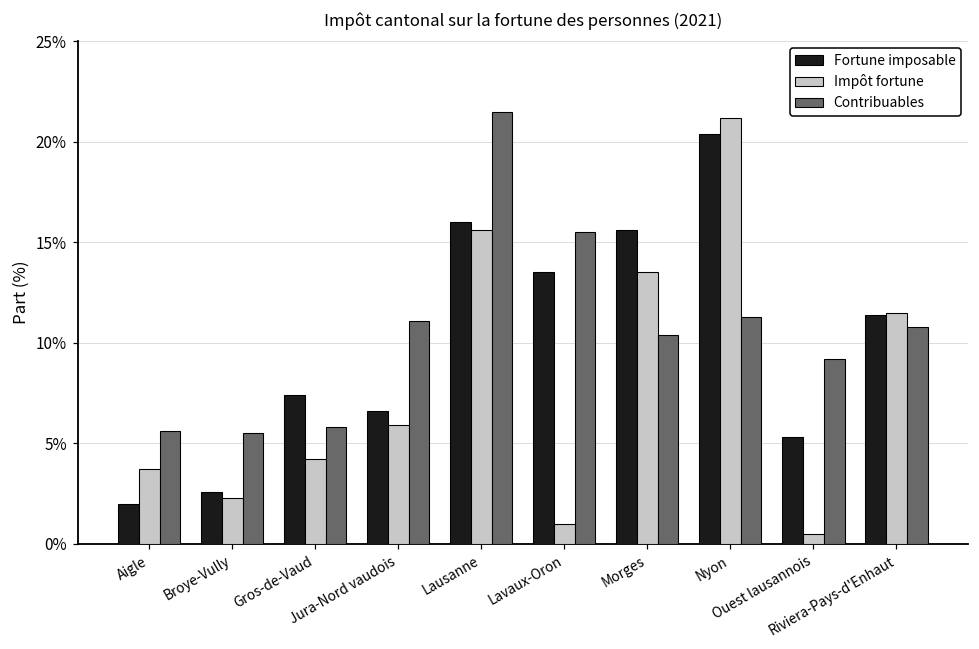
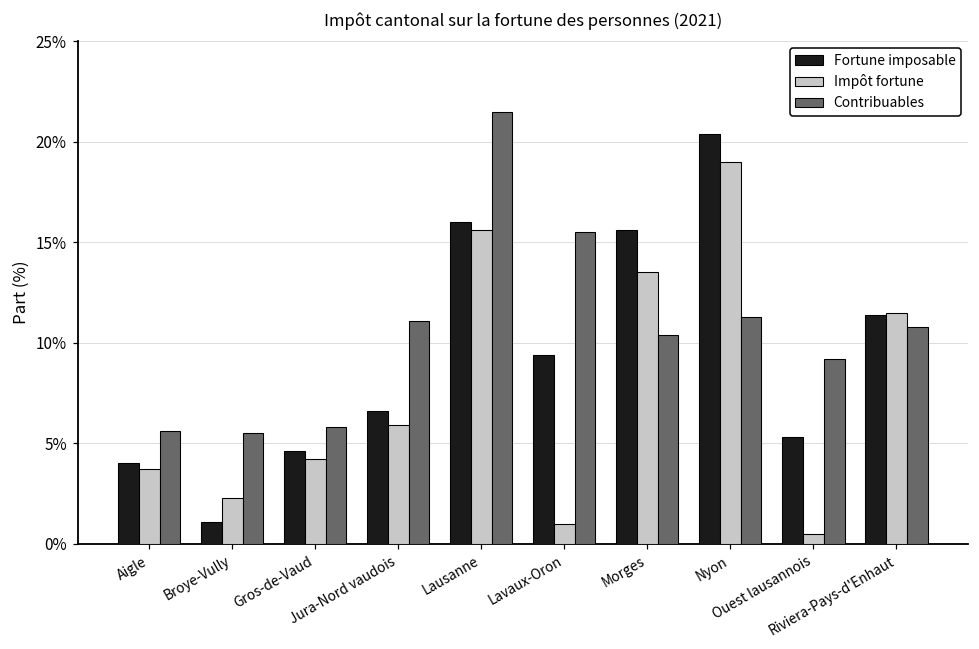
  {
    "Fortune imposable": {
-     "Aigle": "2.0%",
-     "Broye-Vully": "2.6%",
-     "Gros-de-Vaud": "7.4%",
+     "Aigle": "4.0%",
+     "Broye-Vully": "1.1%",
+     "Gros-de-Vaud": "4.6%",
      "Jura-Nord vaudois": "6.6%",
      "Lausanne": "16.0%",
-     "Lavaux-Oron": "13.5%",
+     "Lavaux-Oron": "9.4%",
      "Morges": "15.6%",
      "Nyon": "20.4%",
      "Ouest lausannois": "5.3%",
      "Riviera-Pays-d'Enhaut": "11.4%"
    },
    "Impôt fortune": {
      "Aigle": "3.7%",
      "Broye-Vully": "2.3%",
      "Gros-de-Vaud": "4.2%",
      "Jura-Nord vaudois": "5.9%",
      "Lausanne": "15.6%",
      "Lavaux-Oron": "1.0%",
      "Morges": "13.5%",
-     "Nyon": "21.2%",
+     "Nyon": "19.0%",
      "Ouest lausannois": "0.5%",
      "Riviera-Pays-d'Enhaut": "11.5%"
    },
    "Contribuables": {
      "Aigle": "5.6%",
      "Broye-Vully": "5.5%",
      "Gros-de-Vaud": "5.8%",
      "Jura-Nord vaudois": "11.1%",
      "Lausanne": "21.5%",
      "Lavaux-Oron": "15.5%",
      "Morges": "10.4%",
      "Nyon": "11.3%",
      "Ouest lausannois": "9.2%",
      "Riviera-Pays-d'Enhaut": "10.8%"
    }
  }
